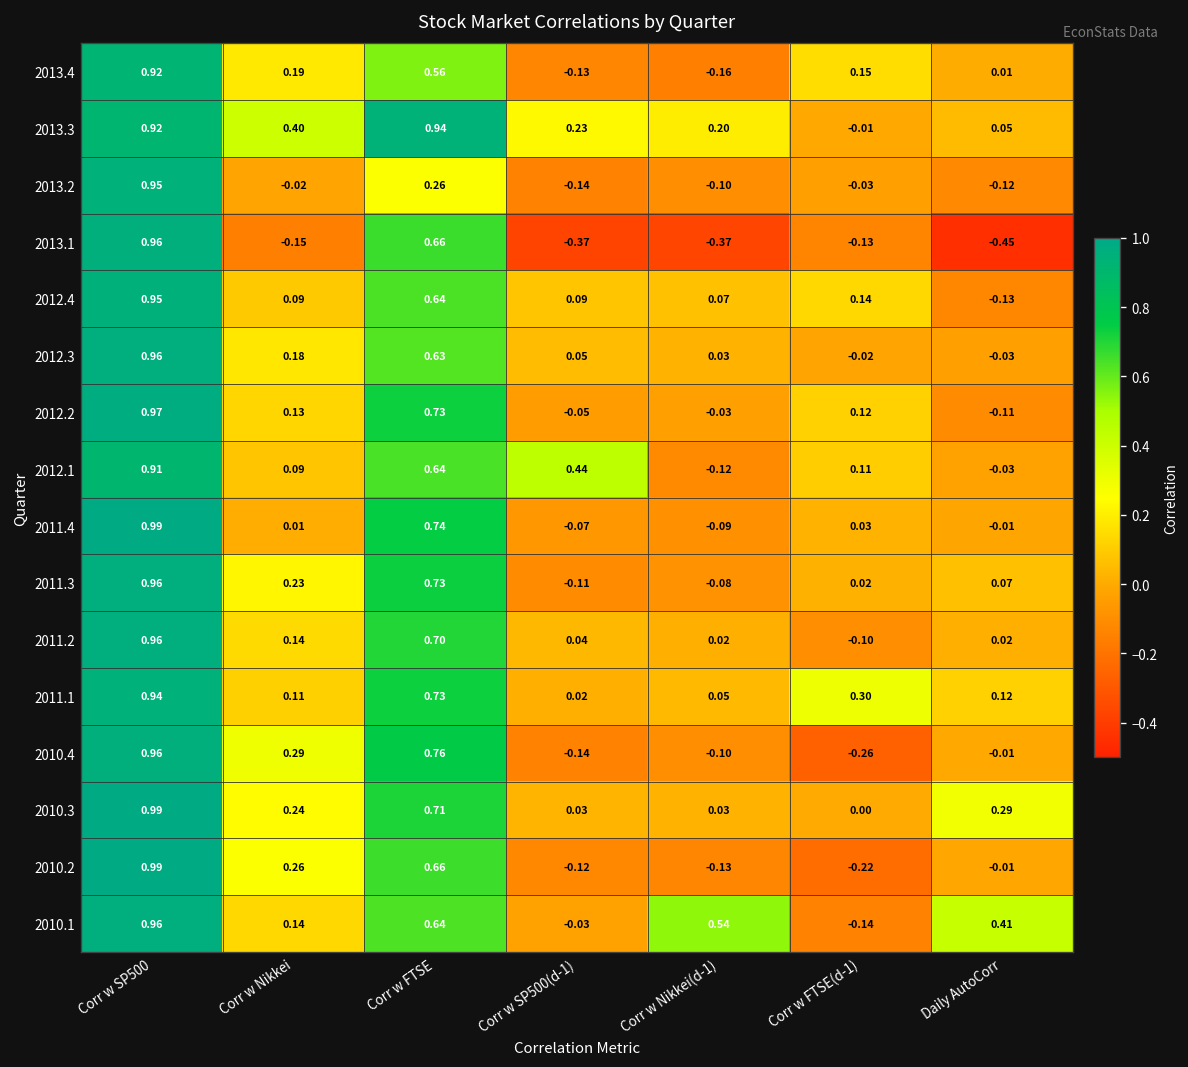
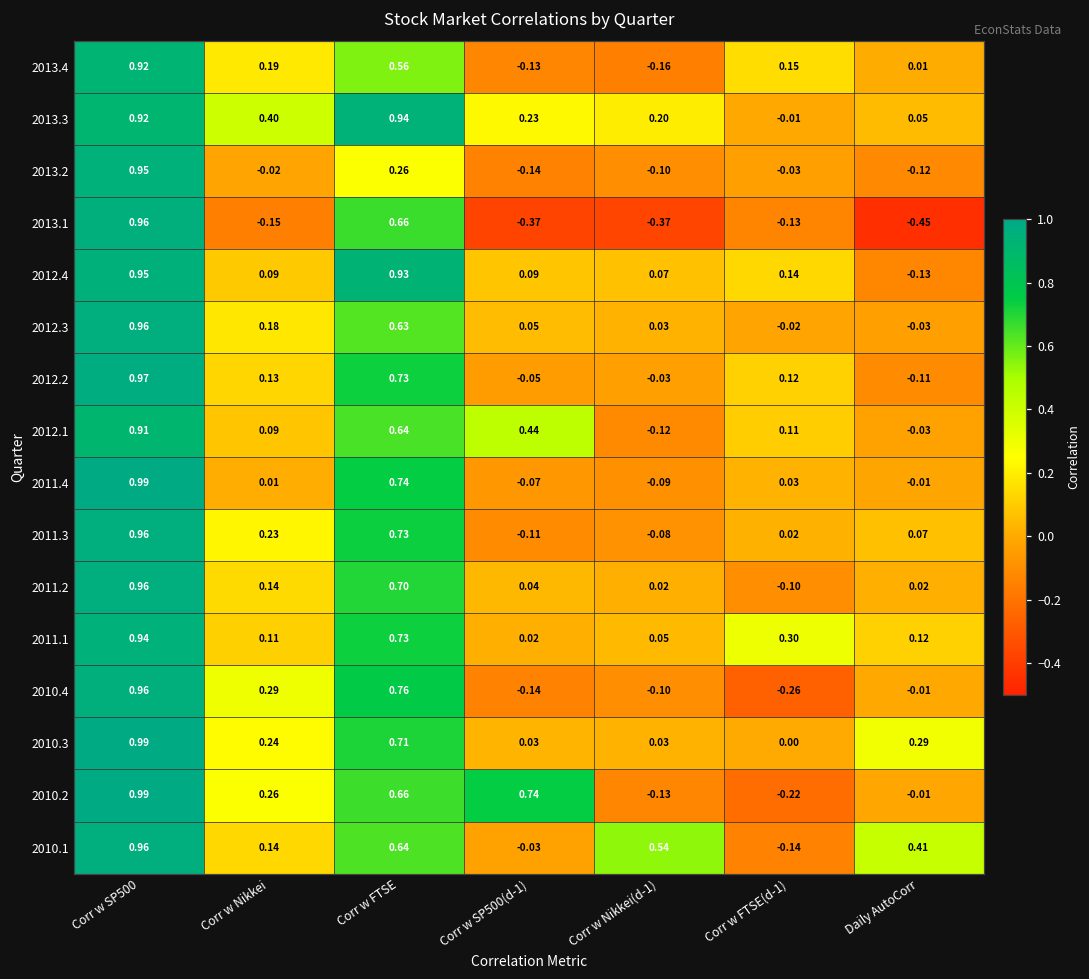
  {
    "2013.4": {
      "Corr w SP500": 0.92,
      "Corr w Nikkei": 0.19,
      "Corr w FTSE": 0.56,
      "Corr w SP500(d-1)": -0.13,
      "Corr w Nikkei(d-1)": -0.16,
      "Corr w FTSE(d-1)": 0.15,
      "Daily AutoCorr": 0.01
    },
    "2013.3": {
      "Corr w SP500": 0.92,
      "Corr w Nikkei": 0.40,
      "Corr w FTSE": 0.94,
      "Corr w SP500(d-1)": 0.23,
      "Corr w Nikkei(d-1)": 0.20,
      "Corr w FTSE(d-1)": -0.01,
      "Daily AutoCorr": 0.05
    },
    "2013.2": {
      "Corr w SP500": 0.95,
      "Corr w Nikkei": -0.02,
      "Corr w FTSE": 0.26,
      "Corr w SP500(d-1)": -0.14,
      "Corr w Nikkei(d-1)": -0.10,
      "Corr w FTSE(d-1)": -0.03,
      "Daily AutoCorr": -0.12
    },
    "2013.1": {
      "Corr w SP500": 0.96,
      "Corr w Nikkei": -0.15,
      "Corr w FTSE": 0.66,
      "Corr w SP500(d-1)": -0.37,
      "Corr w Nikkei(d-1)": -0.37,
      "Corr w FTSE(d-1)": -0.13,
      "Daily AutoCorr": -0.45
    },
    "2012.4": {
      "Corr w SP500": 0.95,
      "Corr w Nikkei": 0.09,
-     "Corr w FTSE": 0.64,
+     "Corr w FTSE": 0.93,
      "Corr w SP500(d-1)": 0.09,
      "Corr w Nikkei(d-1)": 0.07,
      "Corr w FTSE(d-1)": 0.14,
      "Daily AutoCorr": -0.13
    },
    "2012.3": {
      "Corr w SP500": 0.96,
      "Corr w Nikkei": 0.18,
      "Corr w FTSE": 0.63,
      "Corr w SP500(d-1)": 0.05,
      "Corr w Nikkei(d-1)": 0.03,
      "Corr w FTSE(d-1)": -0.02,
      "Daily AutoCorr": -0.03
    },
    "2012.2": {
      "Corr w SP500": 0.97,
      "Corr w Nikkei": 0.13,
      "Corr w FTSE": 0.73,
      "Corr w SP500(d-1)": -0.05,
      "Corr w Nikkei(d-1)": -0.03,
      "Corr w FTSE(d-1)": 0.12,
      "Daily AutoCorr": -0.11
    },
    "2012.1": {
      "Corr w SP500": 0.91,
      "Corr w Nikkei": 0.09,
      "Corr w FTSE": 0.64,
      "Corr w SP500(d-1)": 0.44,
      "Corr w Nikkei(d-1)": -0.12,
      "Corr w FTSE(d-1)": 0.11,
      "Daily AutoCorr": -0.03
    },
    "2011.4": {
      "Corr w SP500": 0.99,
      "Corr w Nikkei": 0.01,
      "Corr w FTSE": 0.74,
      "Corr w SP500(d-1)": -0.07,
      "Corr w Nikkei(d-1)": -0.09,
      "Corr w FTSE(d-1)": 0.03,
      "Daily AutoCorr": -0.01
    },
    "2011.3": {
      "Corr w SP500": 0.96,
      "Corr w Nikkei": 0.23,
      "Corr w FTSE": 0.73,
      "Corr w SP500(d-1)": -0.11,
      "Corr w Nikkei(d-1)": -0.08,
      "Corr w FTSE(d-1)": 0.02,
      "Daily AutoCorr": 0.07
    },
    "2011.2": {
      "Corr w SP500": 0.96,
      "Corr w Nikkei": 0.14,
      "Corr w FTSE": 0.70,
      "Corr w SP500(d-1)": 0.04,
      "Corr w Nikkei(d-1)": 0.02,
      "Corr w FTSE(d-1)": -0.10,
      "Daily AutoCorr": 0.02
    },
    "2011.1": {
      "Corr w SP500": 0.94,
      "Corr w Nikkei": 0.11,
      "Corr w FTSE": 0.73,
      "Corr w SP500(d-1)": 0.02,
      "Corr w Nikkei(d-1)": 0.05,
      "Corr w FTSE(d-1)": 0.30,
      "Daily AutoCorr": 0.12
    },
    "2010.4": {
      "Corr w SP500": 0.96,
      "Corr w Nikkei": 0.29,
      "Corr w FTSE": 0.76,
      "Corr w SP500(d-1)": -0.14,
      "Corr w Nikkei(d-1)": -0.10,
      "Corr w FTSE(d-1)": -0.26,
      "Daily AutoCorr": -0.01
    },
    "2010.3": {
      "Corr w SP500": 0.99,
      "Corr w Nikkei": 0.24,
      "Corr w FTSE": 0.71,
      "Corr w SP500(d-1)": 0.03,
      "Corr w Nikkei(d-1)": 0.03,
      "Corr w FTSE(d-1)": 0.00,
      "Daily AutoCorr": 0.29
    },
    "2010.2": {
      "Corr w SP500": 0.99,
      "Corr w Nikkei": 0.26,
      "Corr w FTSE": 0.66,
-     "Corr w SP500(d-1)": -0.12,
+     "Corr w SP500(d-1)": 0.74,
      "Corr w Nikkei(d-1)": -0.13,
      "Corr w FTSE(d-1)": -0.22,
      "Daily AutoCorr": -0.01
    },
    "2010.1": {
      "Corr w SP500": 0.96,
      "Corr w Nikkei": 0.14,
      "Corr w FTSE": 0.64,
      "Corr w SP500(d-1)": -0.03,
      "Corr w Nikkei(d-1)": 0.54,
      "Corr w FTSE(d-1)": -0.14,
      "Daily AutoCorr": 0.41
    }
  }
